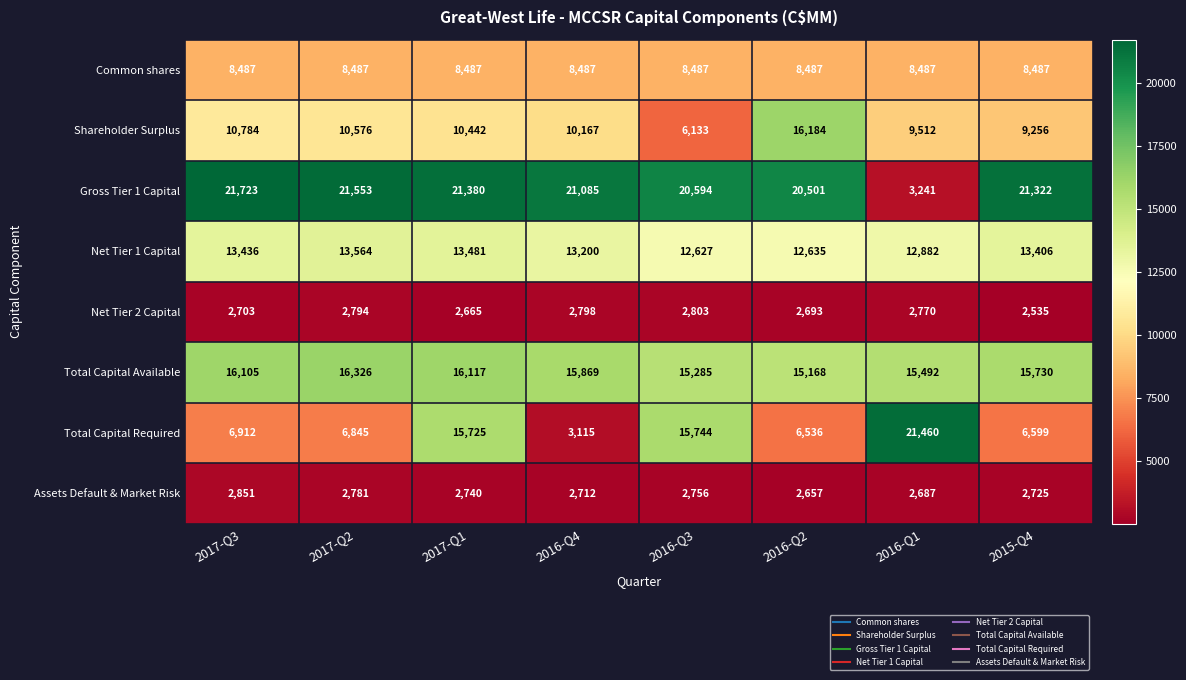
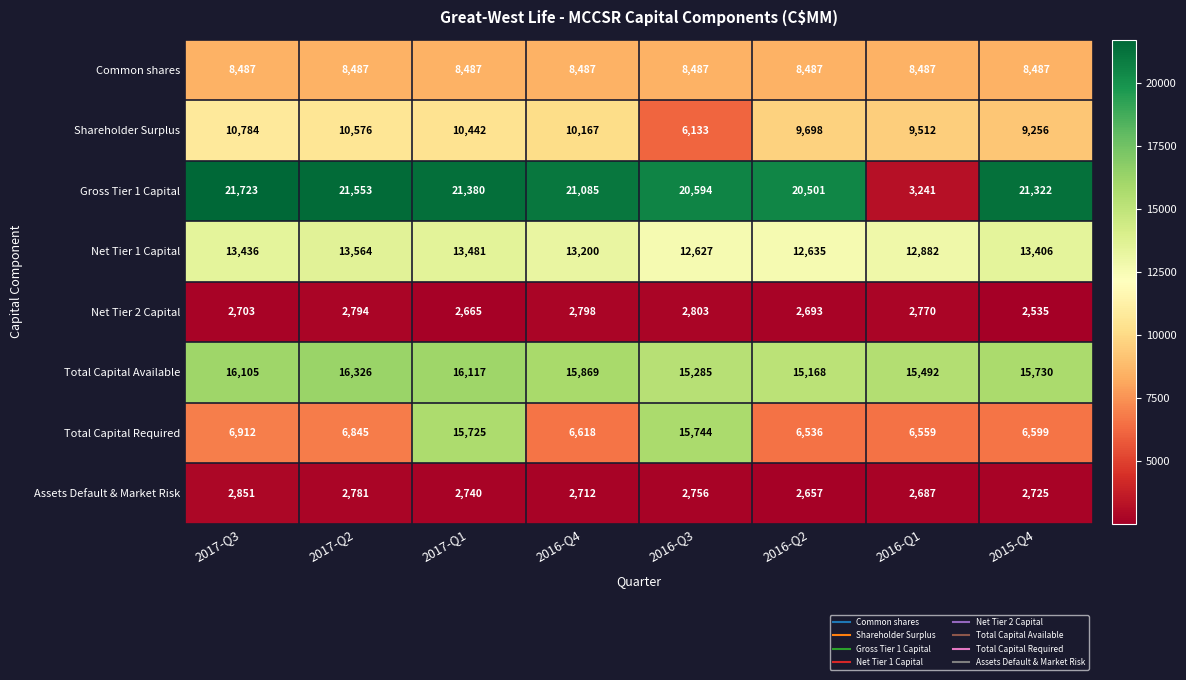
  {
    "Common shares": {
      "2017-Q3": "8,487",
      "2017-Q2": "8,487",
      "2017-Q1": "8,487",
      "2016-Q4": "8,487",
      "2016-Q3": "8,487",
      "2016-Q2": "8,487",
      "2016-Q1": "8,487",
      "2015-Q4": "8,487"
    },
    "Shareholder Surplus": {
      "2017-Q3": "10,784",
      "2017-Q2": "10,576",
      "2017-Q1": "10,442",
      "2016-Q4": "10,167",
      "2016-Q3": "6,133",
-     "2016-Q2": "16,184",
+     "2016-Q2": "9,698",
      "2016-Q1": "9,512",
      "2015-Q4": "9,256"
    },
    "Gross Tier 1 Capital": {
      "2017-Q3": "21,723",
      "2017-Q2": "21,553",
      "2017-Q1": "21,380",
      "2016-Q4": "21,085",
      "2016-Q3": "20,594",
      "2016-Q2": "20,501",
      "2016-Q1": "3,241",
      "2015-Q4": "21,322"
    },
    "Net Tier 1 Capital": {
      "2017-Q3": "13,436",
      "2017-Q2": "13,564",
      "2017-Q1": "13,481",
      "2016-Q4": "13,200",
      "2016-Q3": "12,627",
      "2016-Q2": "12,635",
      "2016-Q1": "12,882",
      "2015-Q4": "13,406"
    },
    "Net Tier 2 Capital": {
      "2017-Q3": "2,703",
      "2017-Q2": "2,794",
      "2017-Q1": "2,665",
      "2016-Q4": "2,798",
      "2016-Q3": "2,803",
      "2016-Q2": "2,693",
      "2016-Q1": "2,770",
      "2015-Q4": "2,535"
    },
    "Total Capital Available": {
      "2017-Q3": "16,105",
      "2017-Q2": "16,326",
      "2017-Q1": "16,117",
      "2016-Q4": "15,869",
      "2016-Q3": "15,285",
      "2016-Q2": "15,168",
      "2016-Q1": "15,492",
      "2015-Q4": "15,730"
    },
    "Total Capital Required": {
      "2017-Q3": "6,912",
      "2017-Q2": "6,845",
      "2017-Q1": "15,725",
-     "2016-Q4": "3,115",
+     "2016-Q4": "6,618",
      "2016-Q3": "15,744",
      "2016-Q2": "6,536",
-     "2016-Q1": "21,460",
+     "2016-Q1": "6,559",
      "2015-Q4": "6,599"
    },
    "Assets Default & Market Risk": {
      "2017-Q3": "2,851",
      "2017-Q2": "2,781",
      "2017-Q1": "2,740",
      "2016-Q4": "2,712",
      "2016-Q3": "2,756",
      "2016-Q2": "2,657",
      "2016-Q1": "2,687",
      "2015-Q4": "2,725"
    }
  }
